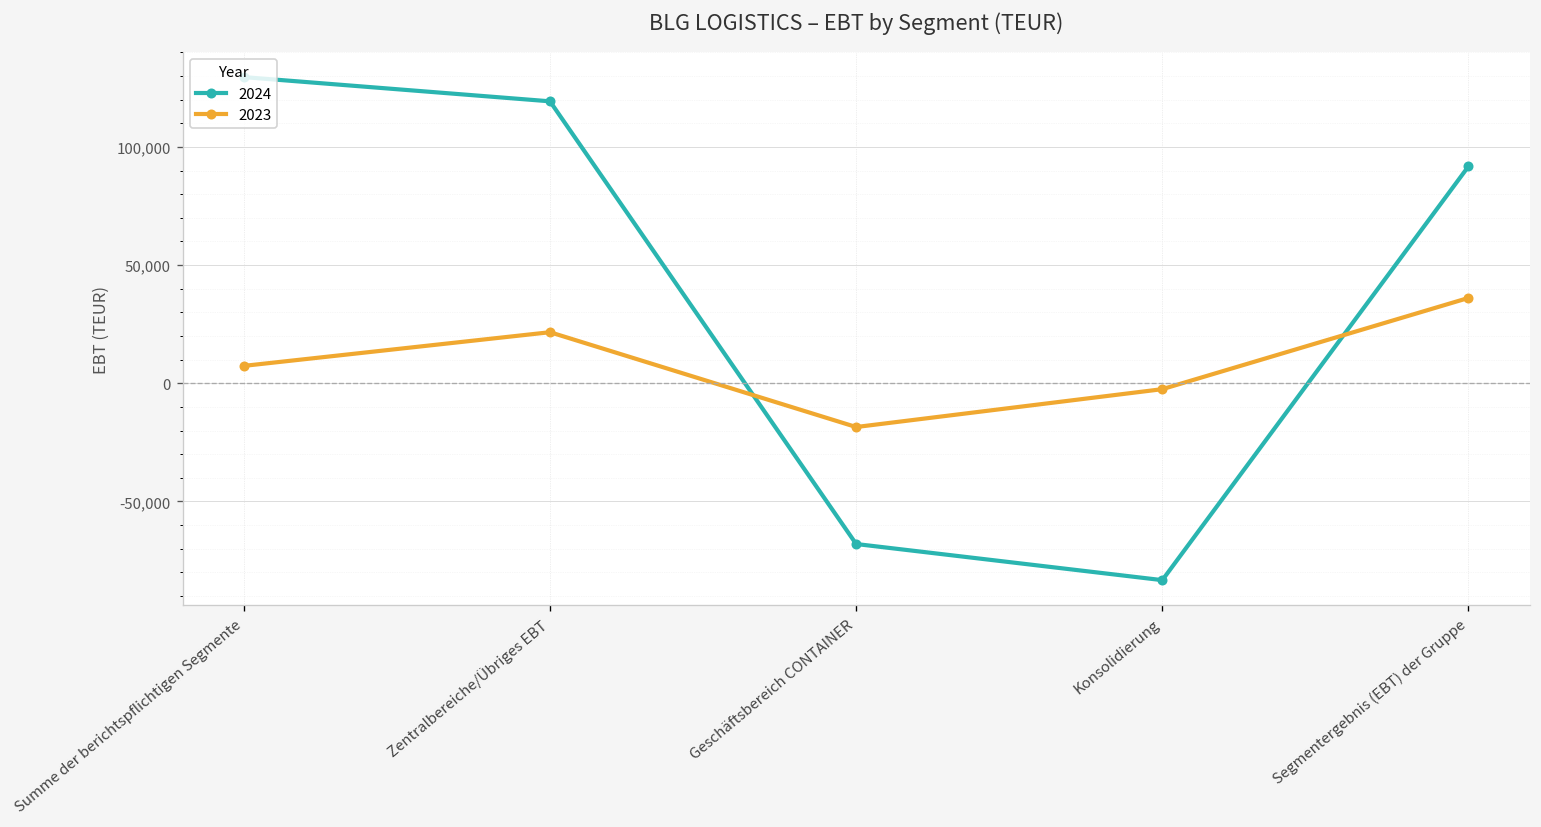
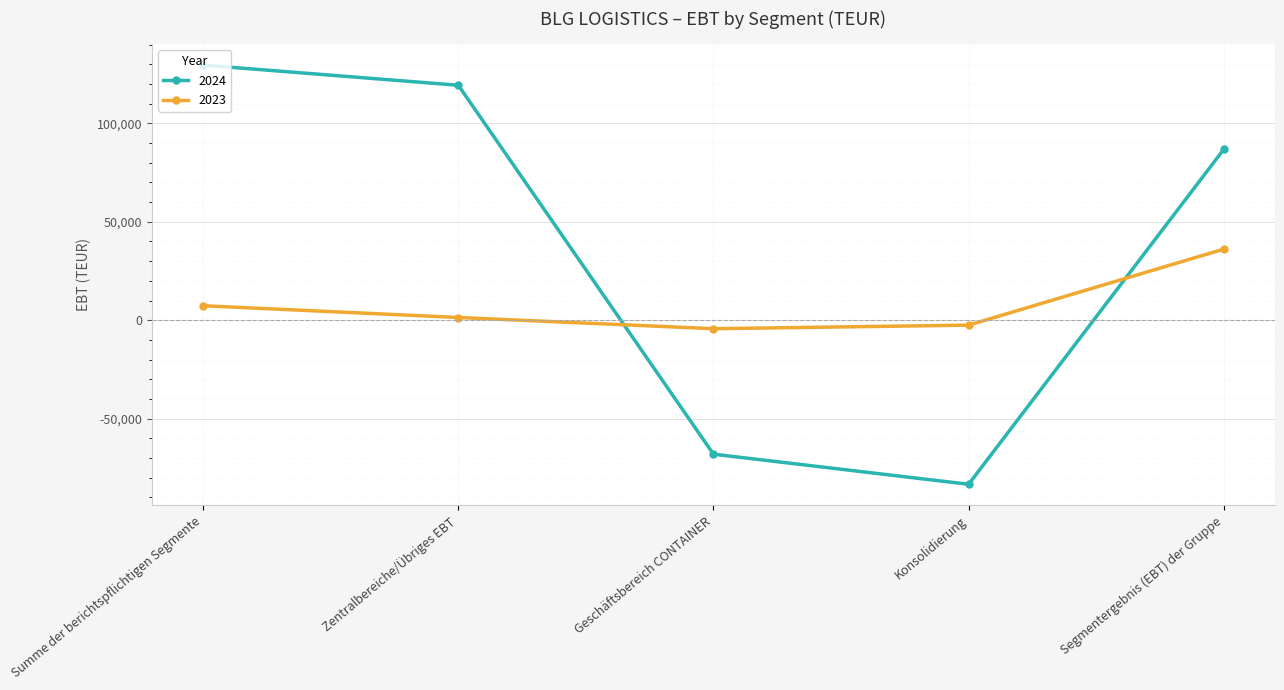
  {
    "2024": {
      "Zentralbereiche/Übriges EBT": "119,000",
      "Geschäftsbereich CONTAINER": "-68,000",
      "Konsolidierung": "-83,000",
-     "Segmentergebnis (EBT) der Gruppe": "92,000"
+     "Segmentergebnis (EBT) der Gruppe": "87,000"
    },
    "2023": {
      "Summe der berichtspflichtigen Segmente": "7,000",
-     "Zentralbereiche/Übriges EBT": "22,000",
-     "Geschäftsbereich CONTAINER": "-19,000",
+     "Zentralbereiche/Übriges EBT": "1,000",
+     "Geschäftsbereich CONTAINER": "-4,000",
      "Konsolidierung": "-3,000",
      "Segmentergebnis (EBT) der Gruppe": "36,000"
    }
  }
